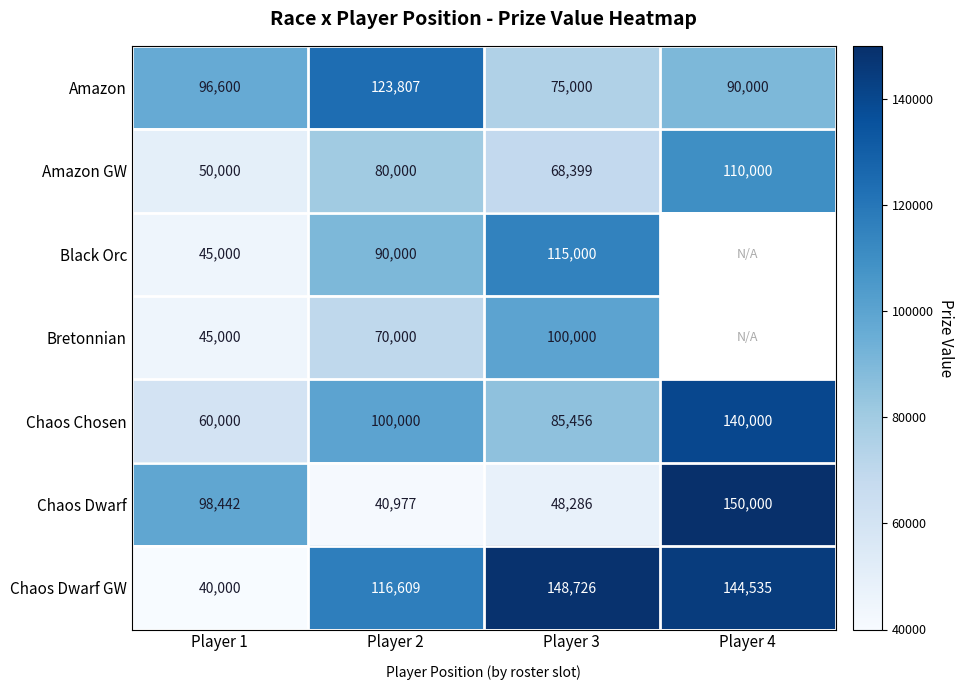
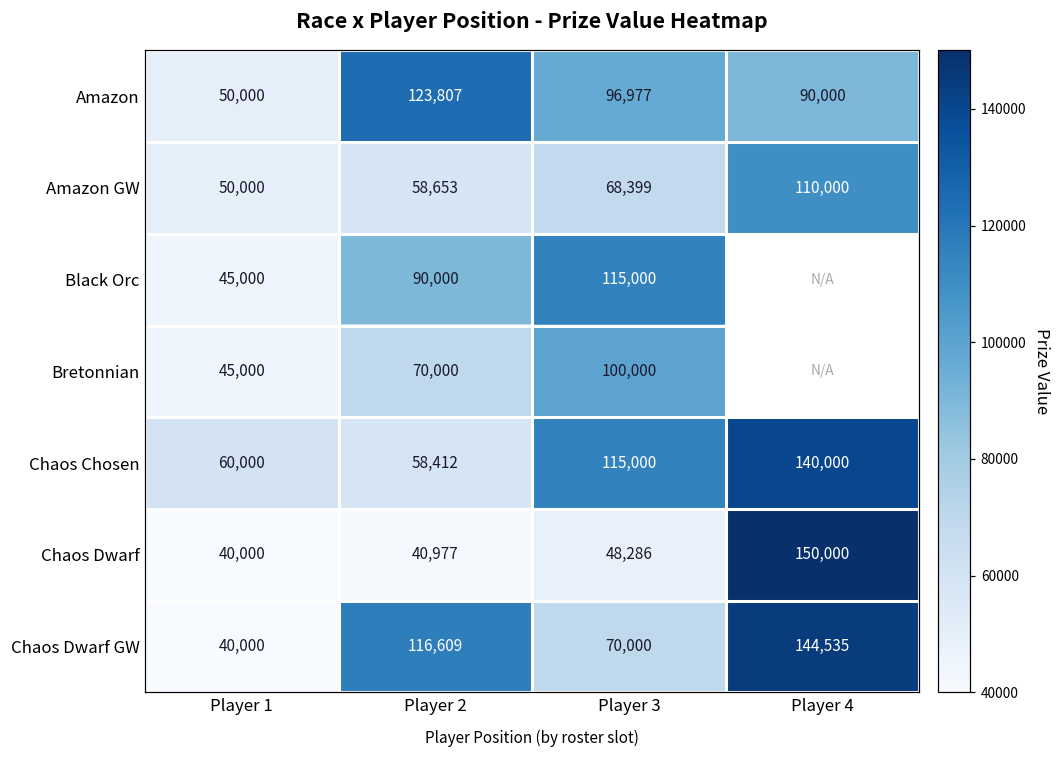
  {
    "Amazon": {
-     "Player 1": "96,600",
+     "Player 1": "50,000",
      "Player 2": "123,807",
-     "Player 3": "75,000",
+     "Player 3": "96,977",
      "Player 4": "90,000"
    },
    "Amazon GW": {
      "Player 1": "50,000",
-     "Player 2": "80,000",
+     "Player 2": "58,653",
      "Player 3": "68,399",
      "Player 4": "110,000"
    },
    "Black Orc": {
      "Player 1": "45,000",
      "Player 2": "90,000",
      "Player 3": "115,000"
    },
    "Bretonnian": {
      "Player 1": "45,000",
      "Player 2": "70,000",
      "Player 3": "100,000"
    },
    "Chaos Chosen": {
      "Player 1": "60,000",
-     "Player 2": "100,000",
-     "Player 3": "85,456",
+     "Player 2": "58,412",
+     "Player 3": "115,000",
      "Player 4": "140,000"
    },
    "Chaos Dwarf": {
-     "Player 1": "98,442",
+     "Player 1": "40,000",
      "Player 2": "40,977",
      "Player 3": "48,286",
      "Player 4": "150,000"
    },
    "Chaos Dwarf GW": {
      "Player 1": "40,000",
      "Player 2": "116,609",
-     "Player 3": "148,726",
+     "Player 3": "70,000",
      "Player 4": "144,535"
    }
  }
